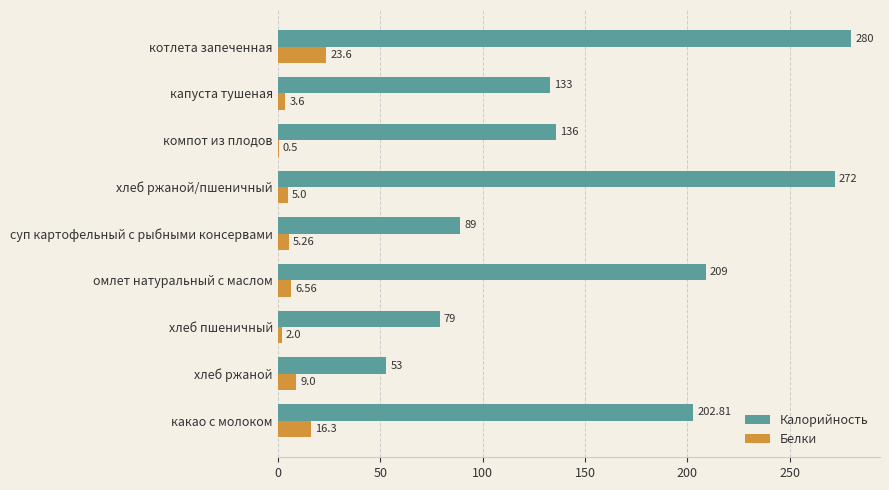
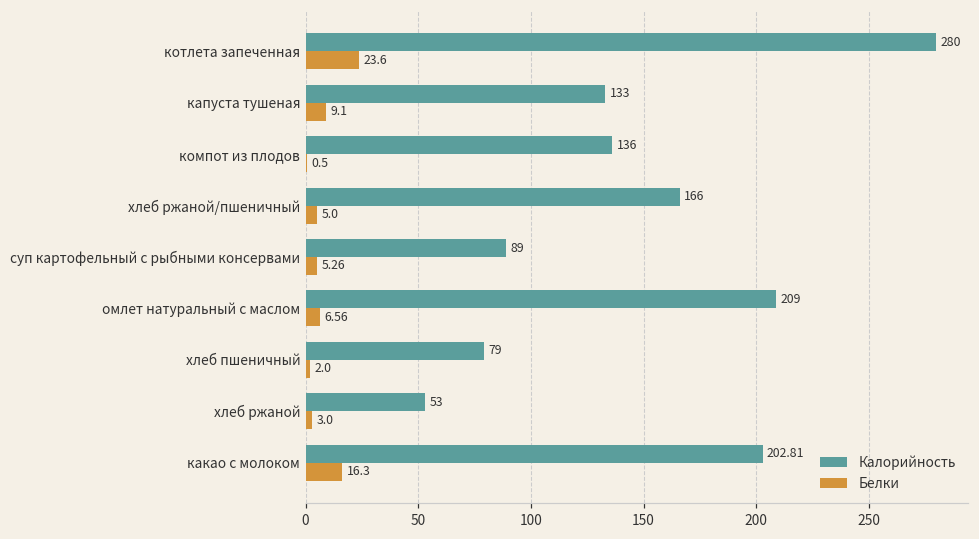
  {
    "Калорийность": {
      "котлета запеченная": 280,
      "капуста тушеная": 133,
      "компот из плодов": 136,
-     "хлеб ржаной/пшеничный": 272,
+     "хлеб ржаной/пшеничный": 166,
      "суп картофельный с рыбными консервами": 89,
      "омлет натуральный с маслом": 209,
      "хлеб пшеничный": 79,
      "хлеб ржаной": 53,
      "какао с молоком": 202.81
    },
    "Белки": {
      "котлета запеченная": 23.6,
-     "капуста тушеная": 3.6,
+     "капуста тушеная": 9.1,
      "компот из плодов": 0.5,
      "хлеб ржаной/пшеничный": 5.0,
      "суп картофельный с рыбными консервами": 5.26,
      "омлет натуральный с маслом": 6.56,
      "хлеб пшеничный": 2.0,
-     "хлеб ржаной": 9.0,
+     "хлеб ржаной": 3.0,
      "какао с молоком": 16.3
    }
  }
